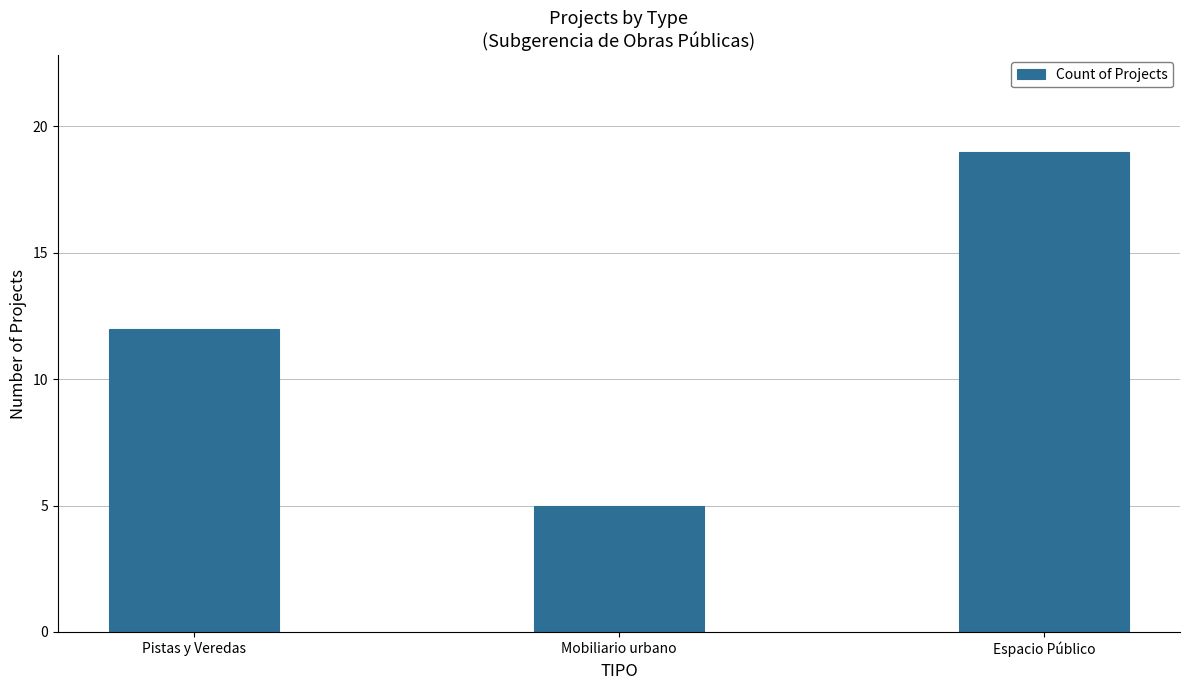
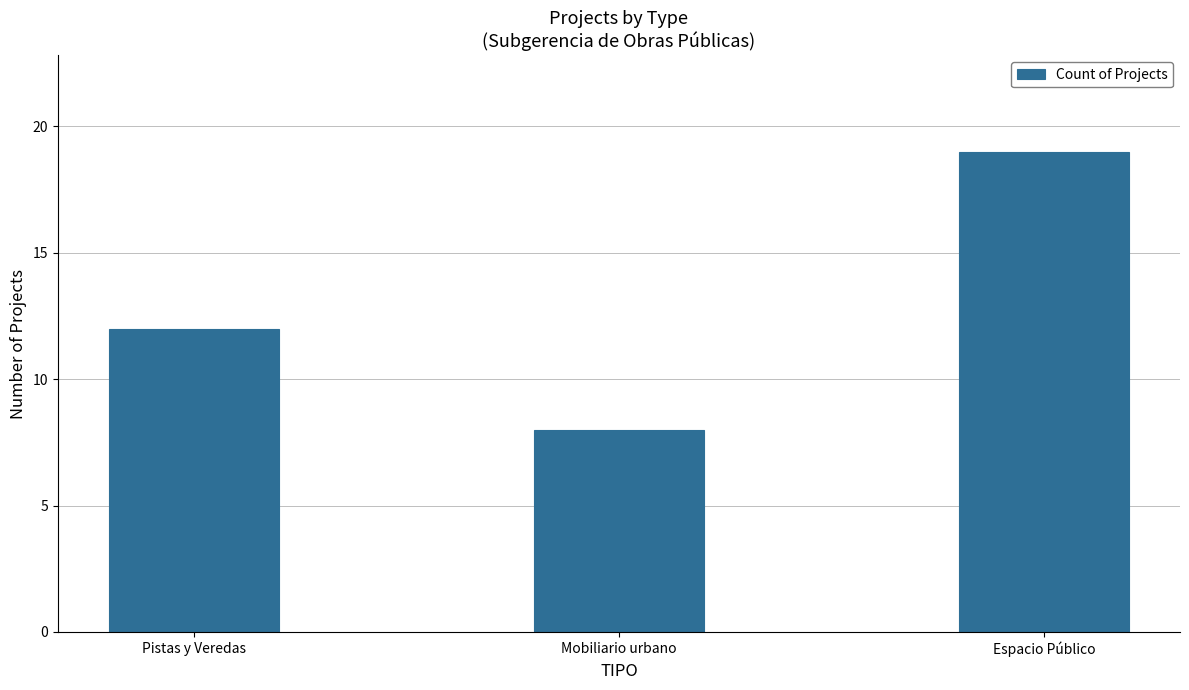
  {
    "Pistas y Veredas": 12,
-   "Mobiliario urbano": 5,
+   "Mobiliario urbano": 8,
    "Espacio Público": 19
  }
